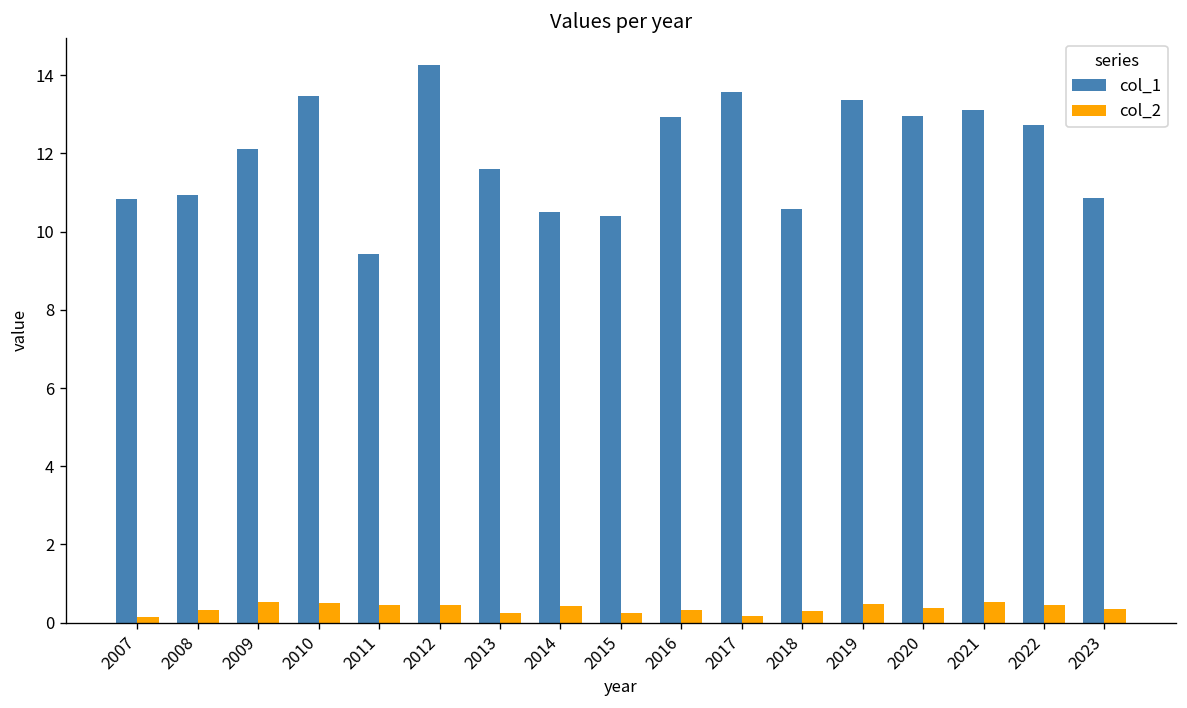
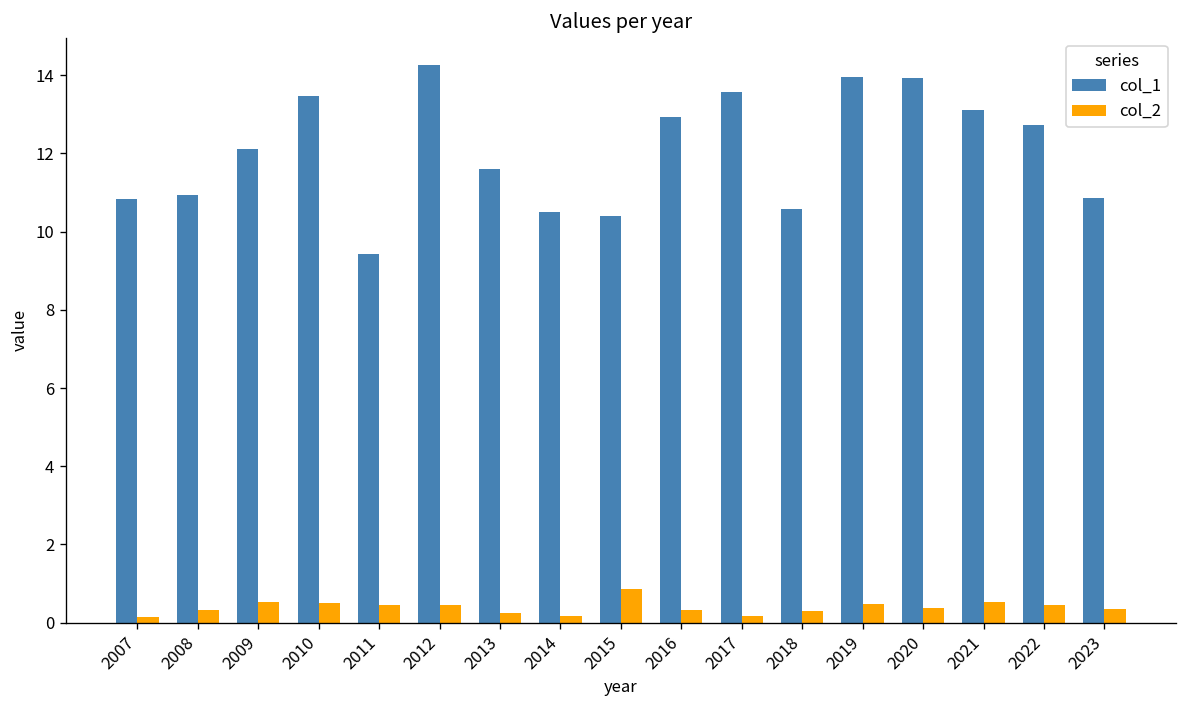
  {
    "col_1": {
      "2007": 10.8,
      "2008": 10.9,
      "2009": 12.1,
      "2010": 13.5,
      "2011": 9.4,
      "2012": 14.2,
      "2013": 11.6,
      "2014": 10.5,
      "2015": 10.4,
      "2016": 12.9,
      "2017": 13.6,
      "2018": 10.6,
-     "2019": 13.4,
-     "2020": 13.0,
+     "2019": 14.0,
+     "2020": 13.9,
      "2021": 13.1,
      "2022": 12.7,
      "2023": 10.8
    },
    "col_2": {
      "2007": 0.1,
      "2008": 0.3,
      "2009": 0.5,
      "2010": 0.5,
      "2011": 0.5,
      "2012": 0.4,
      "2013": 0.2,
-     "2014": 0.4,
-     "2015": 0.2,
+     "2014": 0.2,
+     "2015": 0.9,
      "2016": 0.3,
      "2017": 0.2,
      "2018": 0.3,
      "2019": 0.5,
      "2020": 0.4,
      "2021": 0.5,
      "2022": 0.5,
      "2023": 0.4
    }
  }
